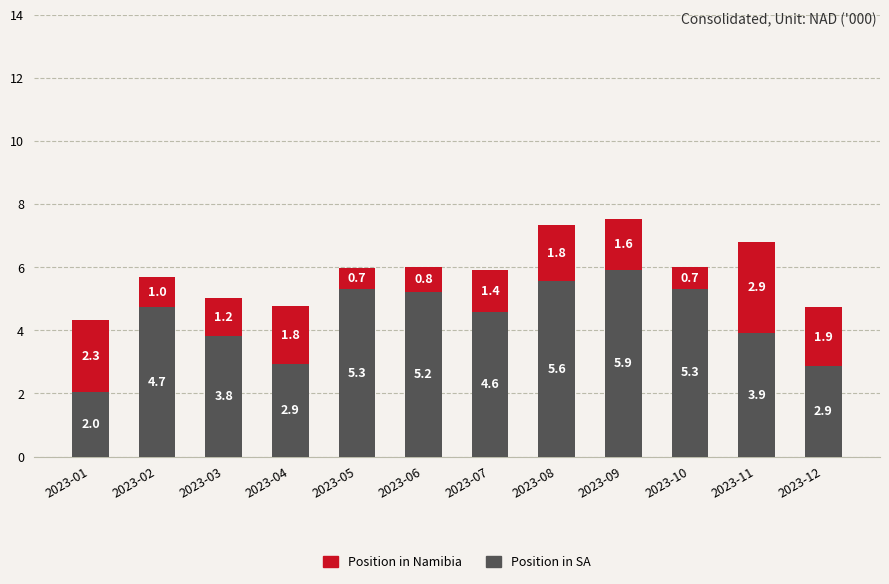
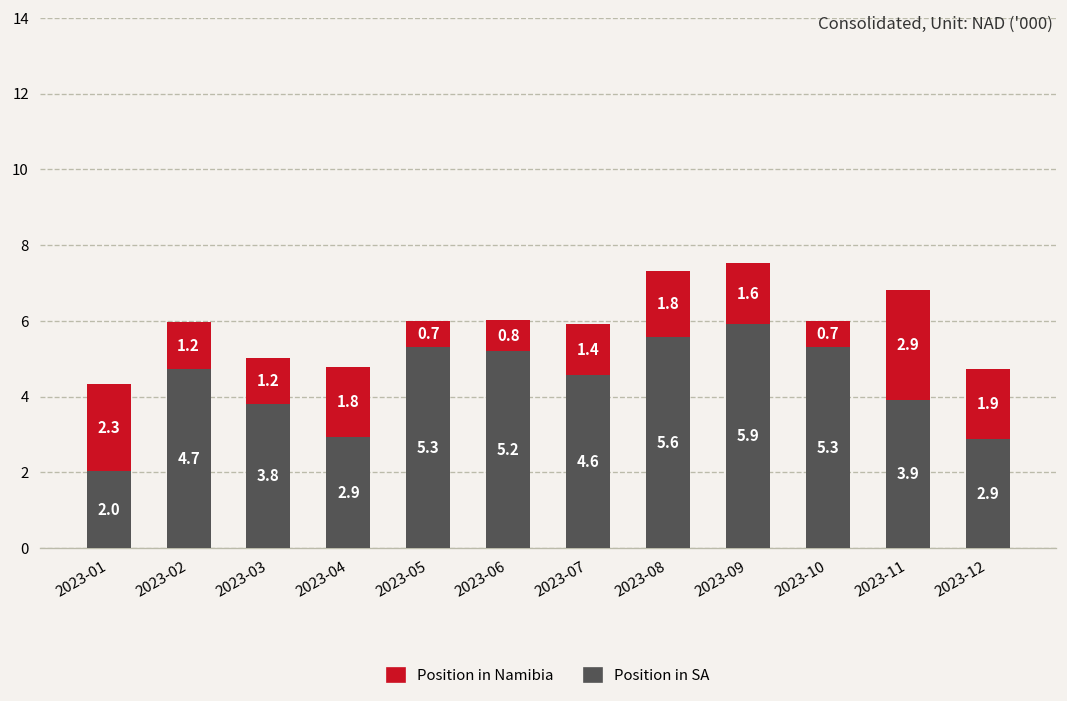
  {
    "Position in Namibia": {
-     "2023-02": 1.0
+     "2023-02": 1.2
    }
  }
